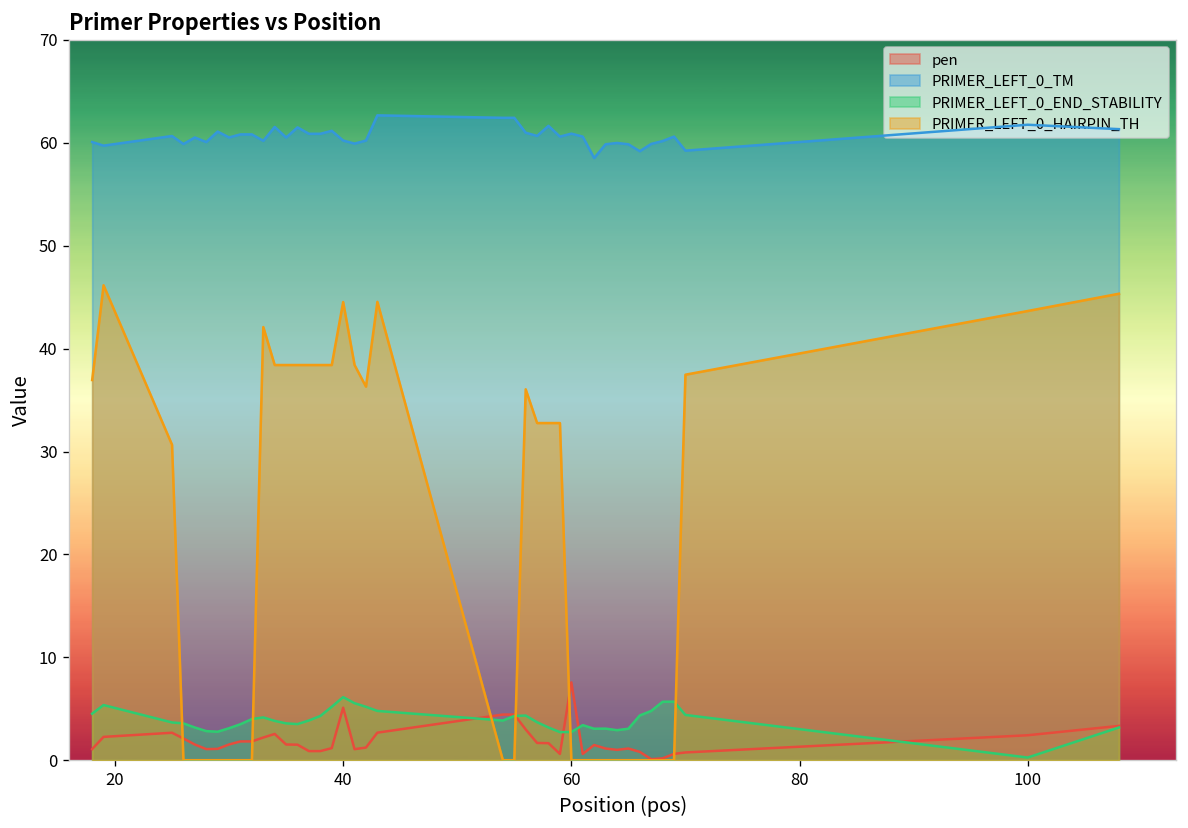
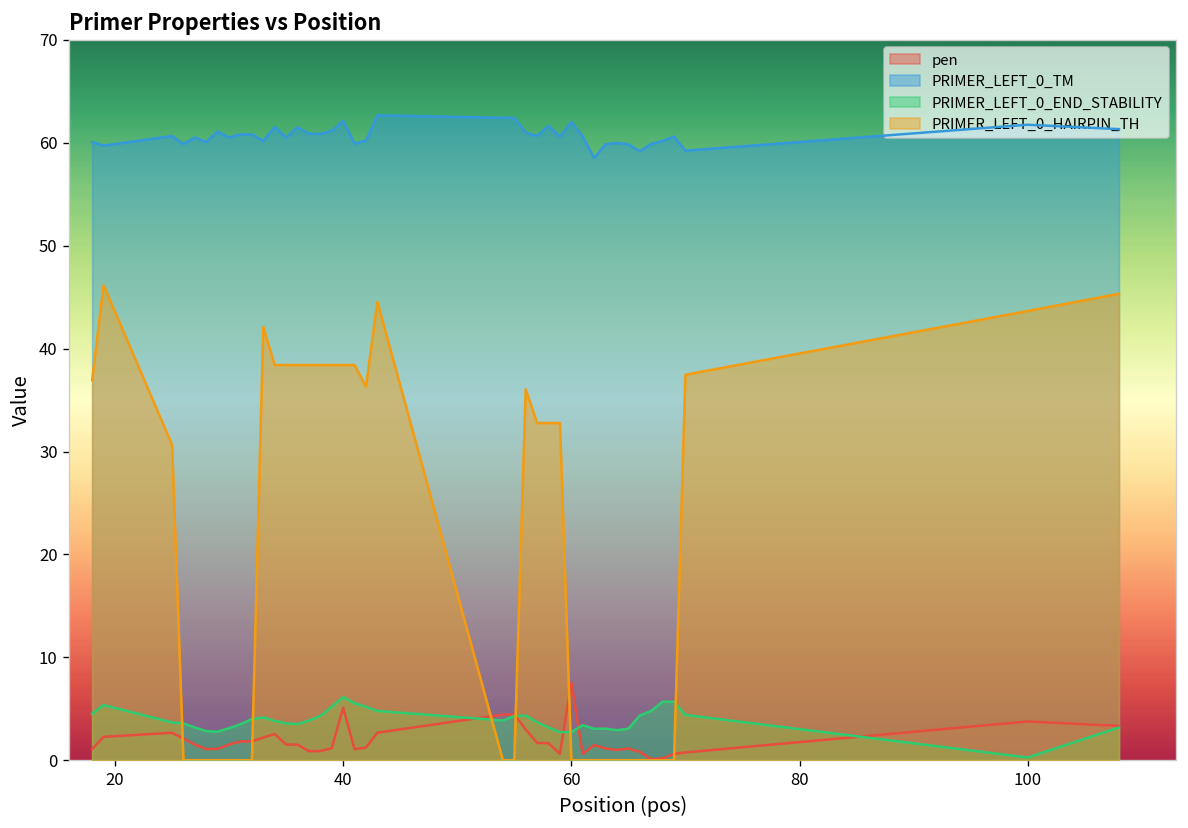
  {
    "pen": {
      "40": 5,
      "60": 8,
-     "100": 2
+     "100": 4
    },
    "PRIMER_LEFT_0_TM": {
-     "40": 60,
-     "60": 61
+     "40": 62,
+     "60": 62
    },
    "PRIMER_LEFT_0_END_STABILITY": {
      "40": 6,
      "60": 3,
      "100": 0
    },
    "PRIMER_LEFT_0_HAIRPIN_TH": {
-     "40": 45,
+     "40": 38,
      "60": 0,
      "100": 44
    }
  }
